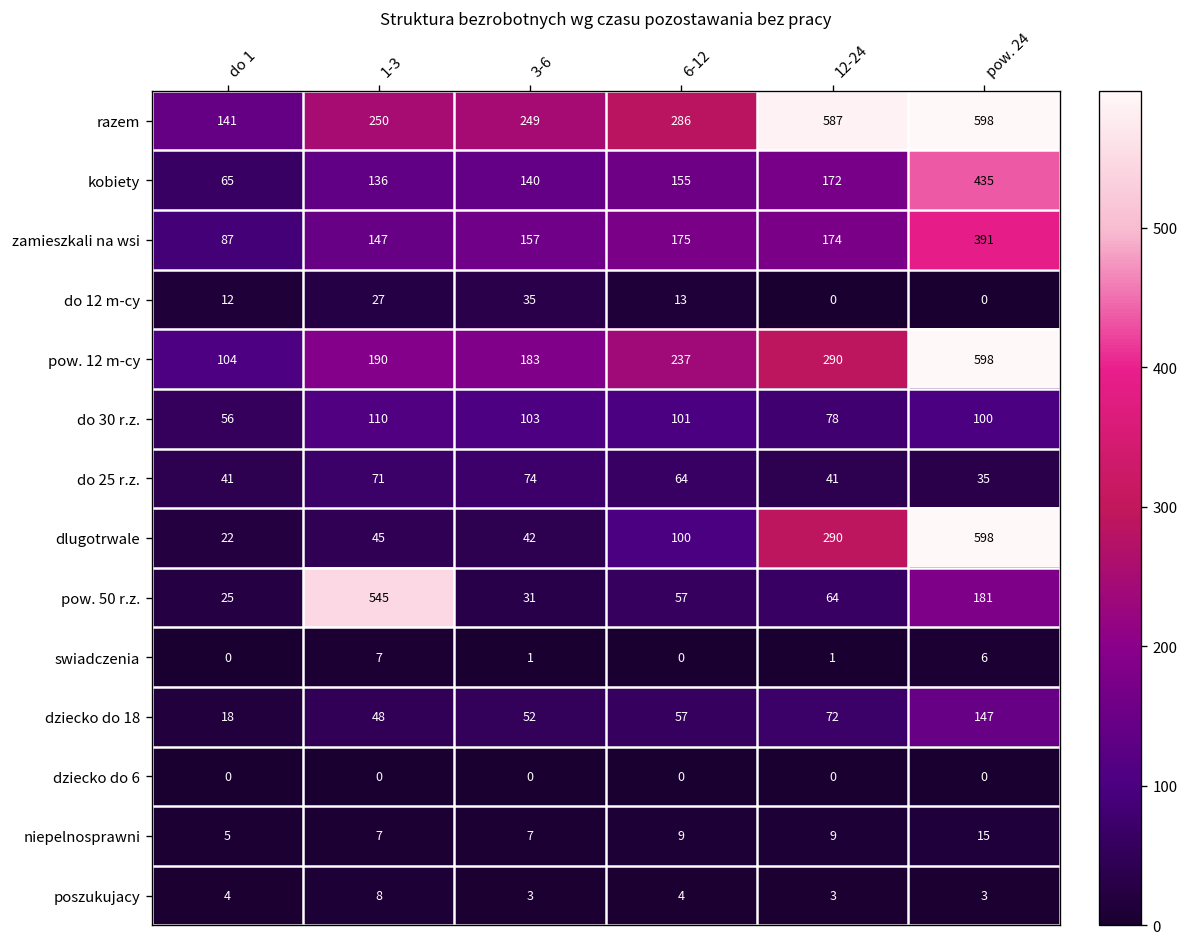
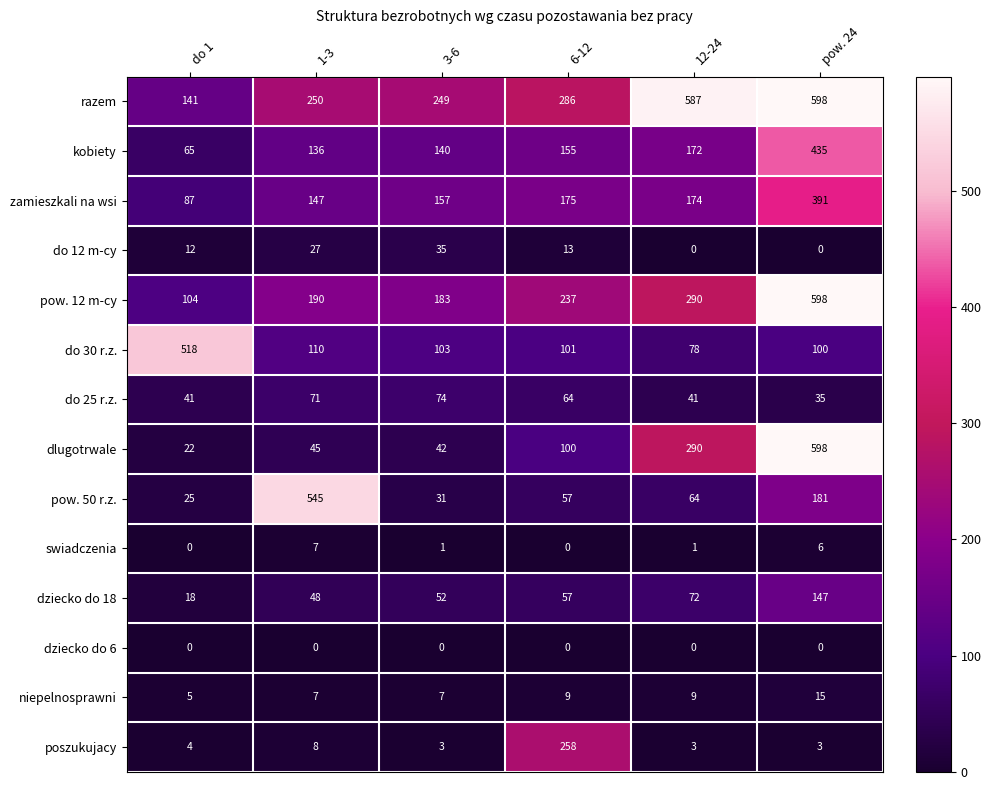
  {
    "razem": {
      "do 1": 141,
      "1-3": 250,
      "3-6": 249,
      "6-12": 286,
      "12-24": 587,
      "pow. 24": 598
    },
    "kobiety": {
      "do 1": 65,
      "1-3": 136,
      "3-6": 140,
      "6-12": 155,
      "12-24": 172,
      "pow. 24": 435
    },
    "zamieszkali na wsi": {
      "do 1": 87,
      "1-3": 147,
      "3-6": 157,
      "6-12": 175,
      "12-24": 174,
      "pow. 24": 391
    },
    "do 12 m-cy": {
      "do 1": 12,
      "1-3": 27,
      "3-6": 35,
      "6-12": 13,
      "12-24": 0,
      "pow. 24": 0
    },
    "pow. 12 m-cy": {
      "do 1": 104,
      "1-3": 190,
      "3-6": 183,
      "6-12": 237,
      "12-24": 290,
      "pow. 24": 598
    },
    "do 30 r.z.": {
-     "do 1": 56,
+     "do 1": 518,
      "1-3": 110,
      "3-6": 103,
      "6-12": 101,
      "12-24": 78,
      "pow. 24": 100
    },
    "do 25 r.z.": {
      "do 1": 41,
      "1-3": 71,
      "3-6": 74,
      "6-12": 64,
      "12-24": 41,
      "pow. 24": 35
    },
    "dlugotrwale": {
      "do 1": 22,
      "1-3": 45,
      "3-6": 42,
      "6-12": 100,
      "12-24": 290,
      "pow. 24": 598
    },
    "pow. 50 r.z.": {
      "do 1": 25,
      "1-3": 545,
      "3-6": 31,
      "6-12": 57,
      "12-24": 64,
      "pow. 24": 181
    },
    "swiadczenia": {
      "do 1": 0,
      "1-3": 7,
      "3-6": 1,
      "6-12": 0,
      "12-24": 1,
      "pow. 24": 6
    },
    "dziecko do 18": {
      "do 1": 18,
      "1-3": 48,
      "3-6": 52,
      "6-12": 57,
      "12-24": 72,
      "pow. 24": 147
    },
    "dziecko do 6": {
      "do 1": 0,
      "1-3": 0,
      "3-6": 0,
      "6-12": 0,
      "12-24": 0,
      "pow. 24": 0
    },
    "niepelnosprawni": {
      "do 1": 5,
      "1-3": 7,
      "3-6": 7,
      "6-12": 9,
      "12-24": 9,
      "pow. 24": 15
    },
    "poszukujacy": {
      "do 1": 4,
      "1-3": 8,
      "3-6": 3,
-     "6-12": 4,
+     "6-12": 258,
      "12-24": 3,
      "pow. 24": 3
    }
  }
